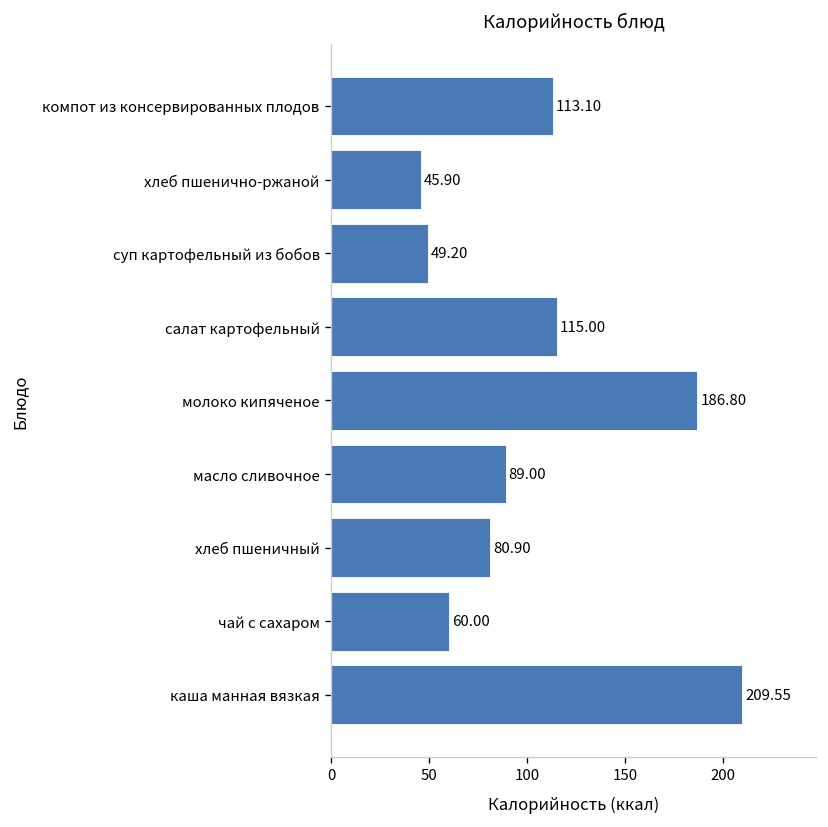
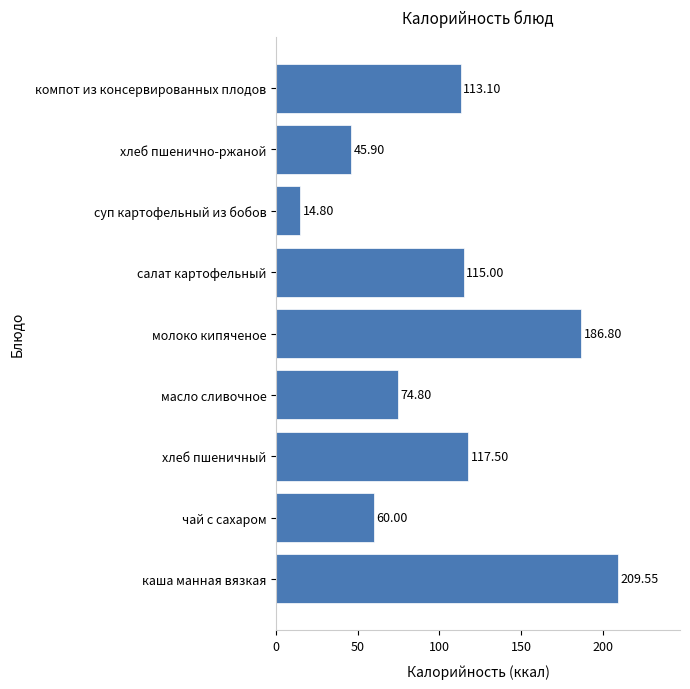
  {
    "компот из консервированных плодов": 113.10,
    "хлеб пшенично-ржаной": 45.90,
-   "суп картофельный из бобов": 49.20,
+   "суп картофельный из бобов": 14.80,
    "салат картофельный": 115.00,
    "молоко кипяченое": 186.80,
-   "масло сливочное": 89.00,
-   "хлеб пшеничный": 80.90,
+   "масло сливочное": 74.80,
+   "хлеб пшеничный": 117.50,
    "чай с сахаром": 60.00,
    "каша манная вязкая": 209.55
  }
